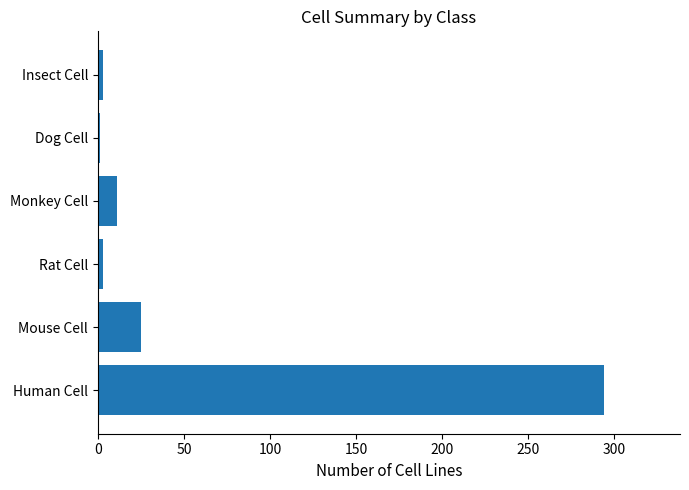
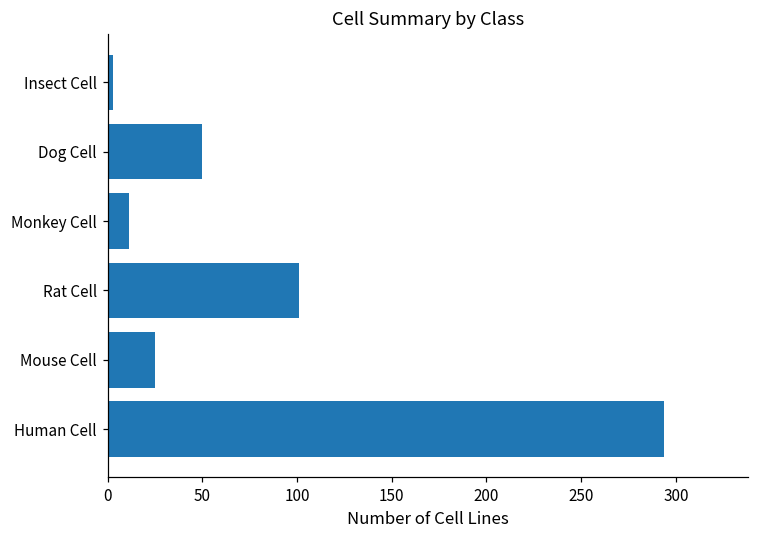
  {
    "Insect Cell": 3,
-   "Dog Cell": 1,
+   "Dog Cell": 50,
    "Monkey Cell": 11,
-   "Rat Cell": 3,
+   "Rat Cell": 101,
    "Mouse Cell": 25,
    "Human Cell": 294
  }
